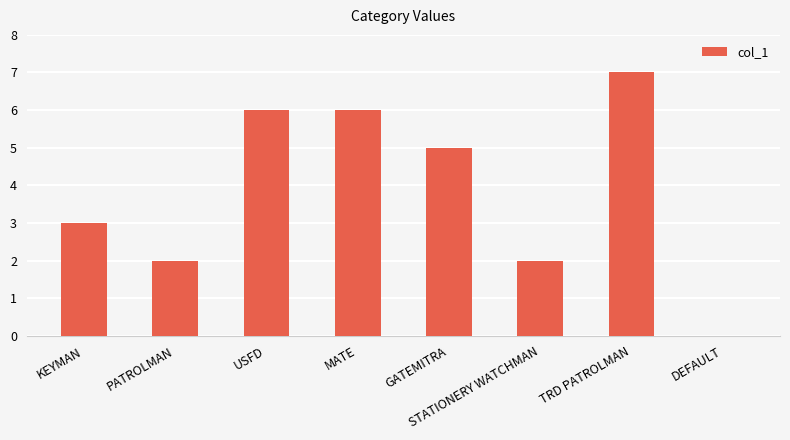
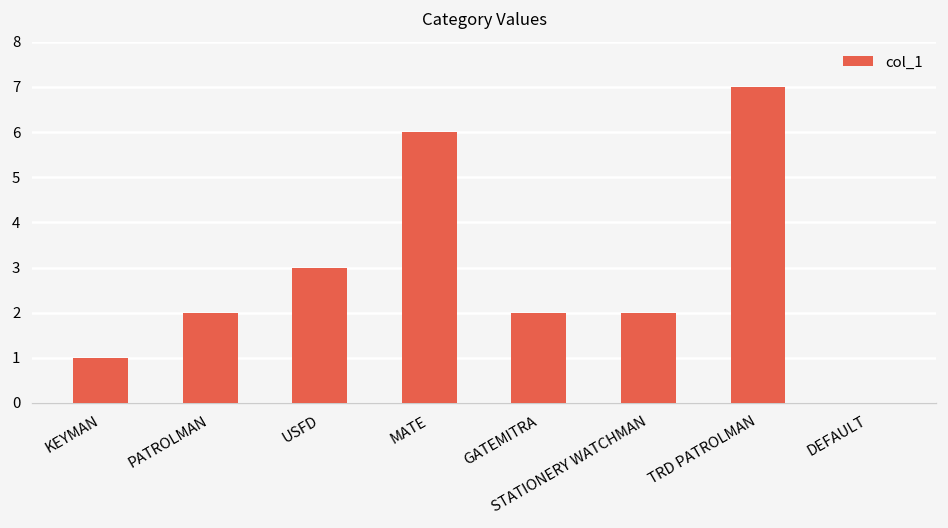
  {
-   "KEYMAN": 3,
+   "KEYMAN": 1,
    "PATROLMAN": 2,
-   "USFD": 6,
+   "USFD": 3,
    "MATE": 6,
-   "GATEMITRA": 5,
+   "GATEMITRA": 2,
    "STATIONERY WATCHMAN": 2,
    "TRD PATROLMAN": 7,
    "DEFAULT": 0
  }
